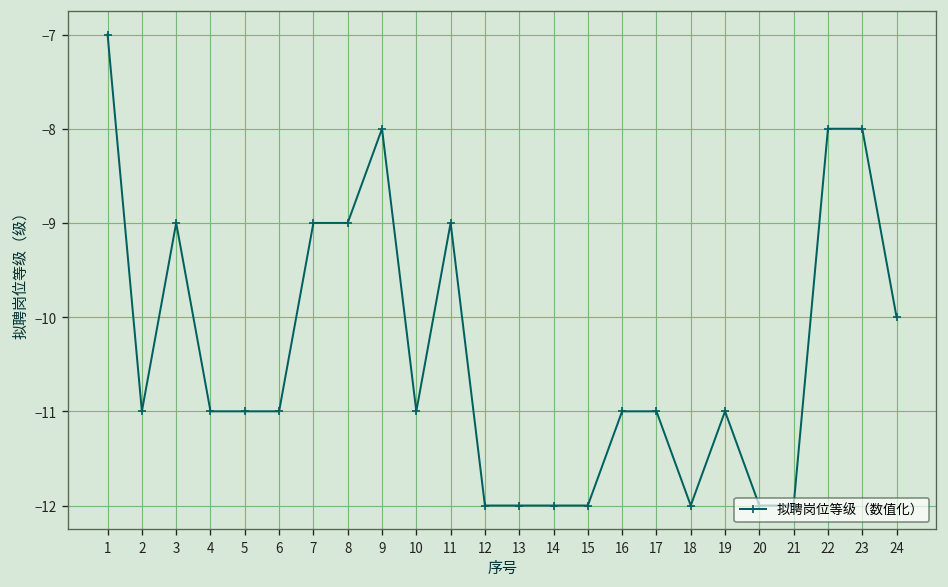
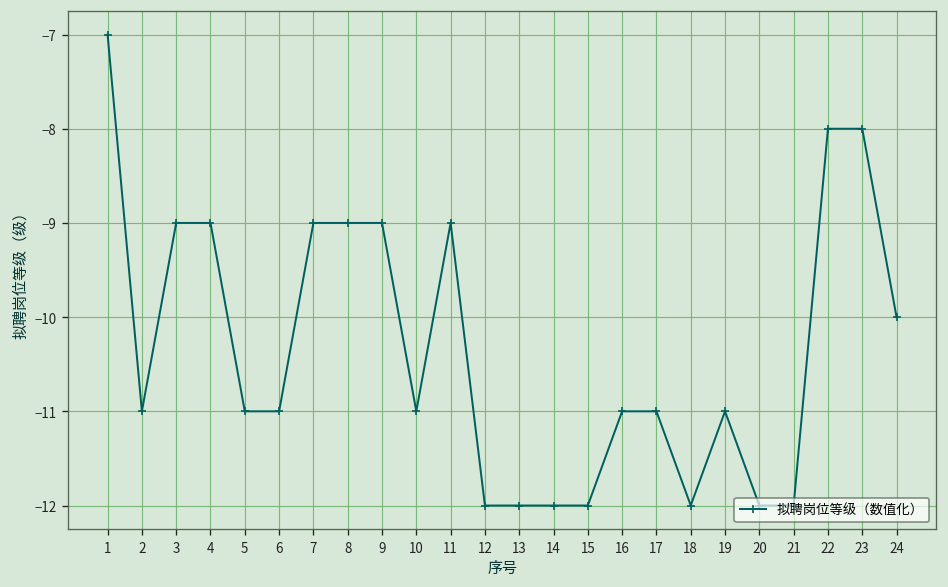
  {
    "1": -7.0,
    "2": -11.0,
    "3": -9.0,
-   "4": -11.0,
+   "4": -9.0,
    "5": -11.0,
    "6": -11.0,
    "7": -9.0,
    "8": -9.0,
-   "9": -8.0,
+   "9": -9.0,
    "10": -11.0,
    "11": -9.0,
    "12": -12.0,
    "13": -12.0,
    "14": -12.0,
    "15": -12.0,
    "16": -11.0,
    "17": -11.0,
    "18": -12.0,
    "19": -11.0,
    "22": -8.0,
    "23": -8.0,
    "24": -10.0
  }
